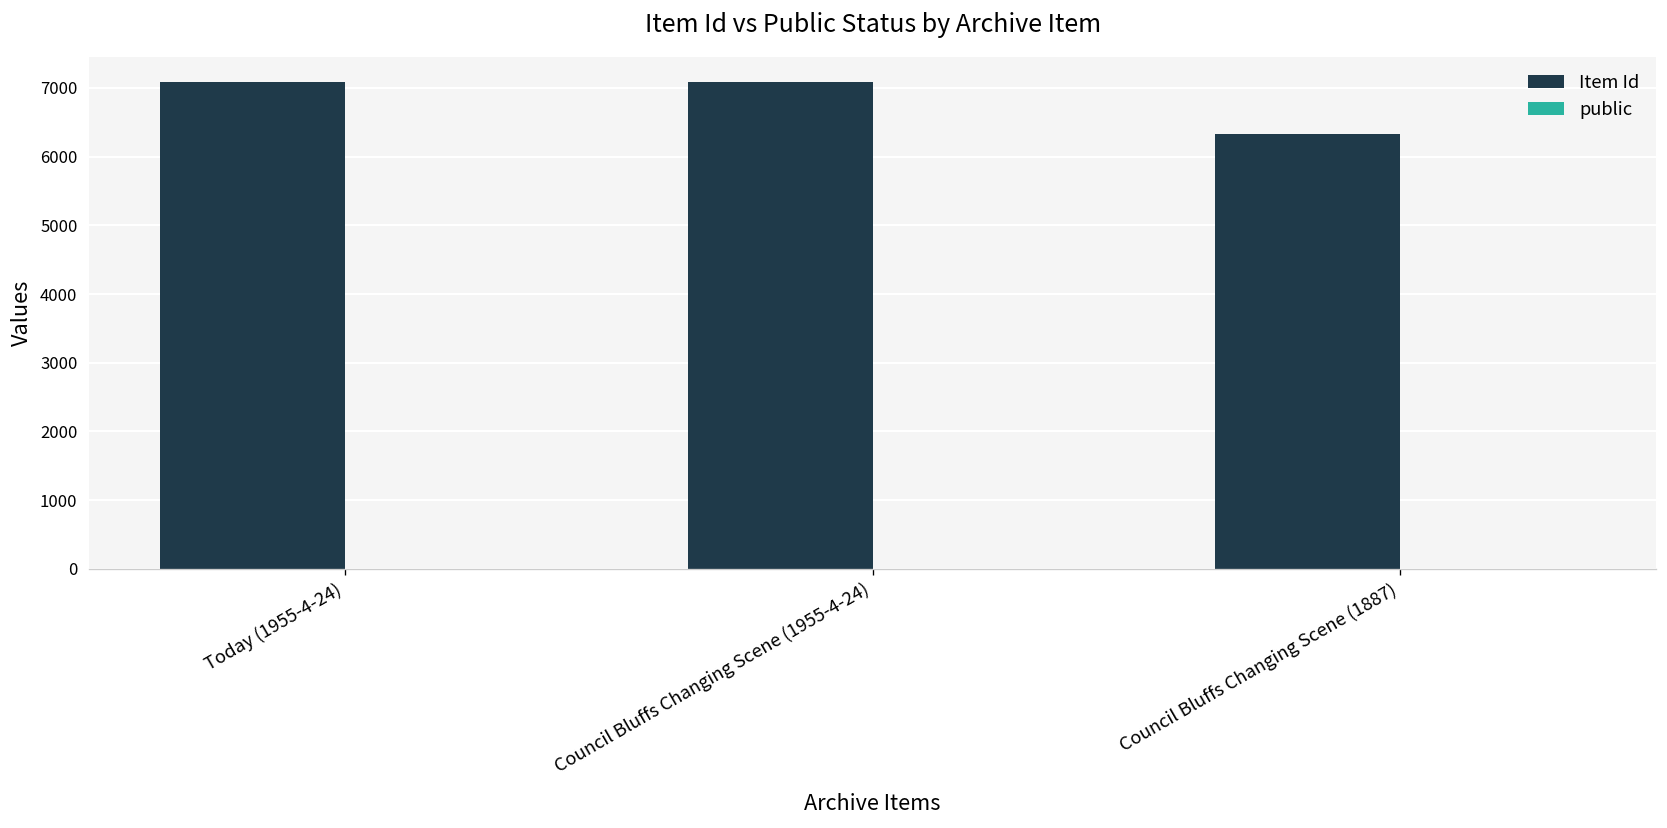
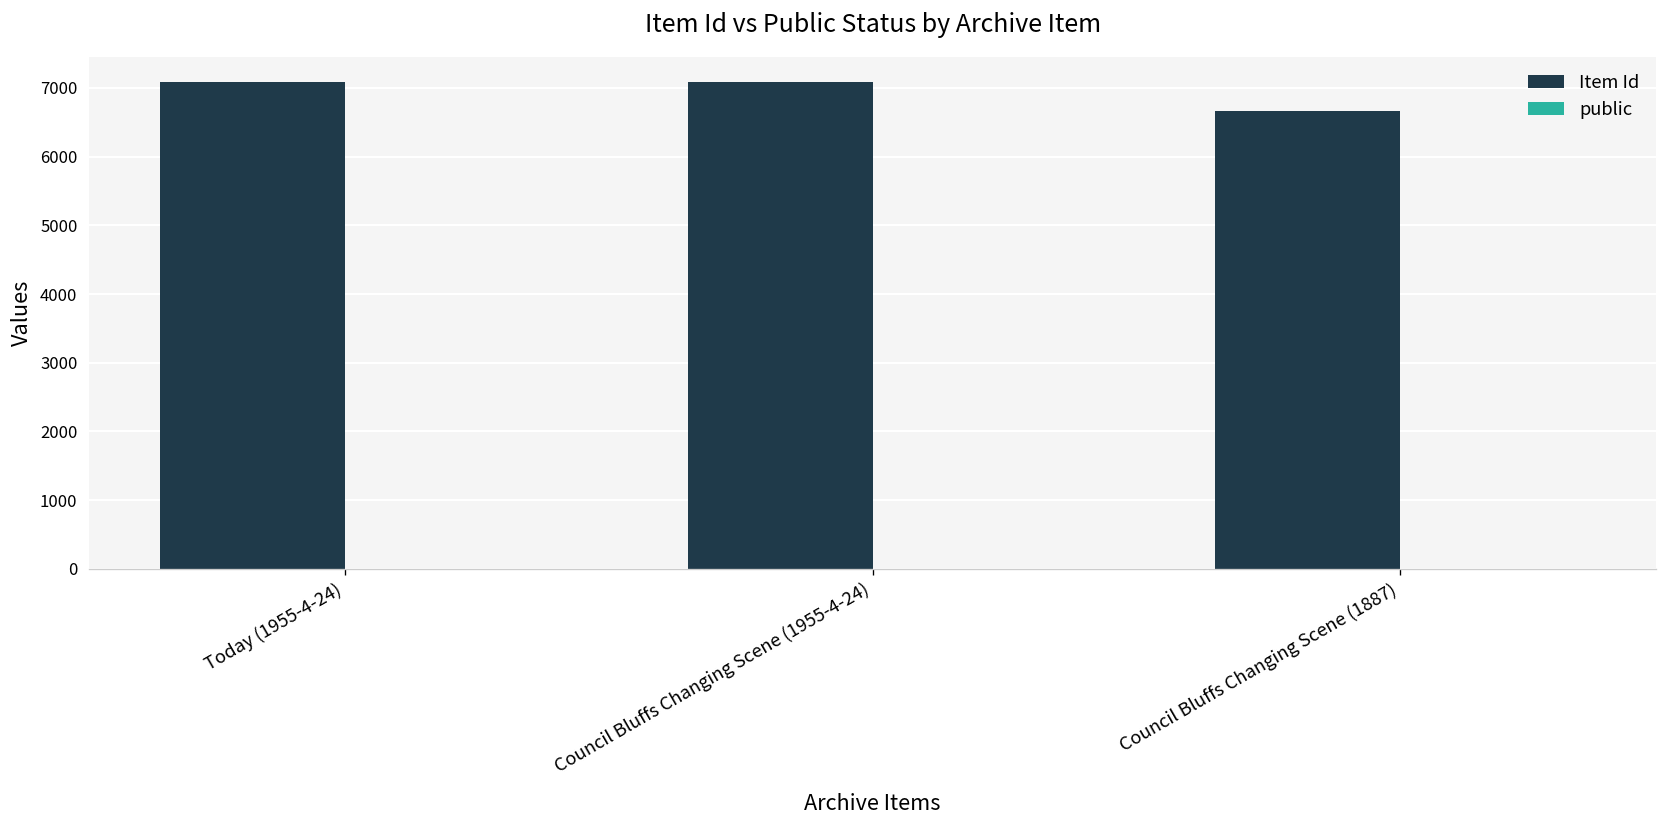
  {
    "Item Id": {
      "Today (1955-4-24)": 7100,
      "Council Bluffs Changing Scene (1955-4-24)": 7100,
-     "Council Bluffs Changing Scene (1887)": 6300
+     "Council Bluffs Changing Scene (1887)": 6700
    }
  }
